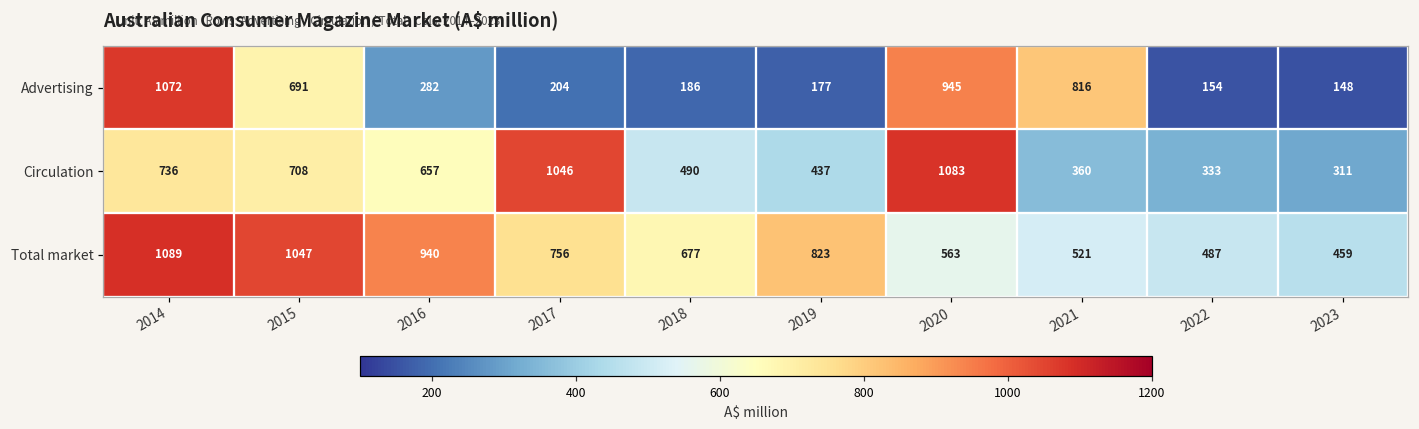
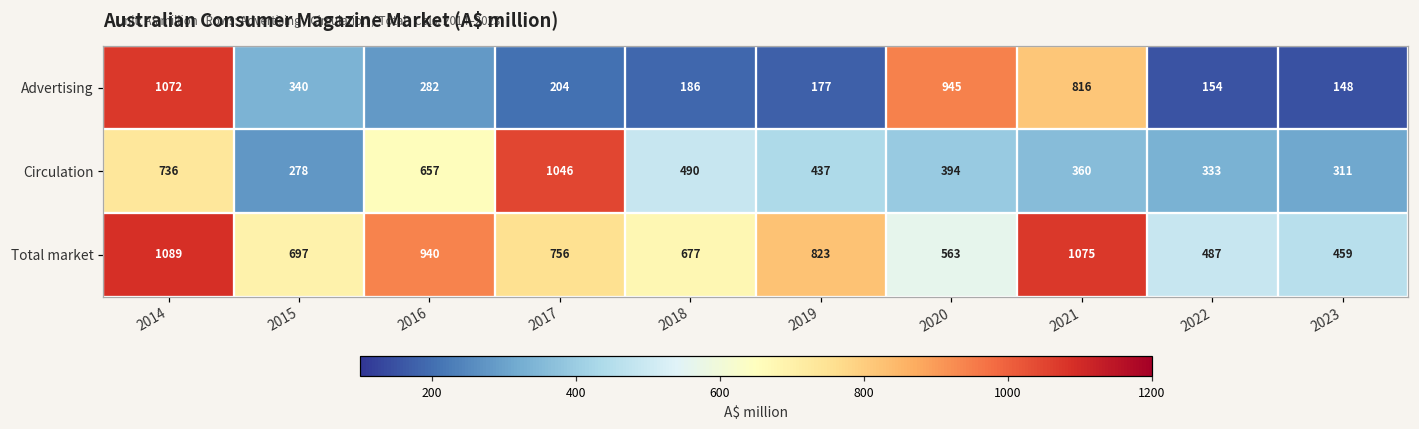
  {
    "Advertising": {
      "2014": 1072,
-     "2015": 691,
+     "2015": 340,
      "2016": 282,
      "2017": 204,
      "2018": 186,
      "2019": 177,
      "2020": 945,
      "2021": 816,
      "2022": 154,
      "2023": 148
    },
    "Circulation": {
      "2014": 736,
-     "2015": 708,
+     "2015": 278,
      "2016": 657,
      "2017": 1046,
      "2018": 490,
      "2019": 437,
-     "2020": 1083,
+     "2020": 394,
      "2021": 360,
      "2022": 333,
      "2023": 311
    },
    "Total market": {
      "2014": 1089,
-     "2015": 1047,
+     "2015": 697,
      "2016": 940,
      "2017": 756,
      "2018": 677,
      "2019": 823,
      "2020": 563,
-     "2021": 521,
+     "2021": 1075,
      "2022": 487,
      "2023": 459
    }
  }
